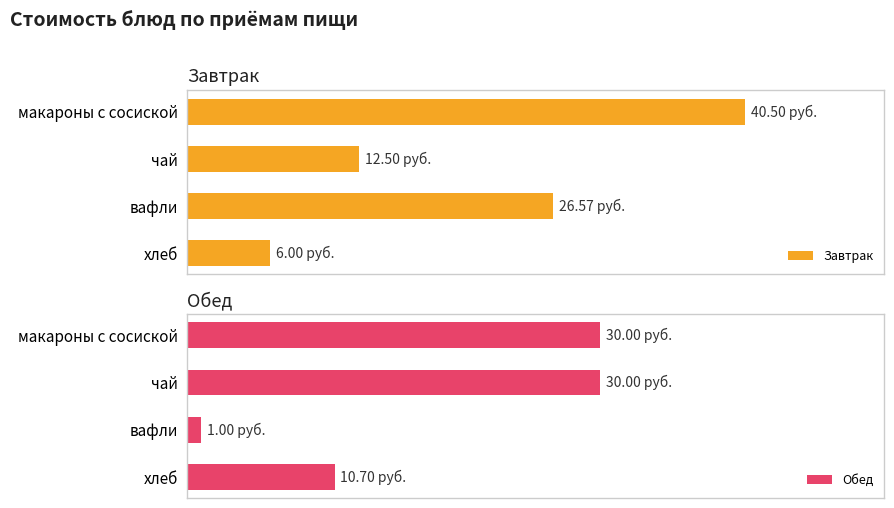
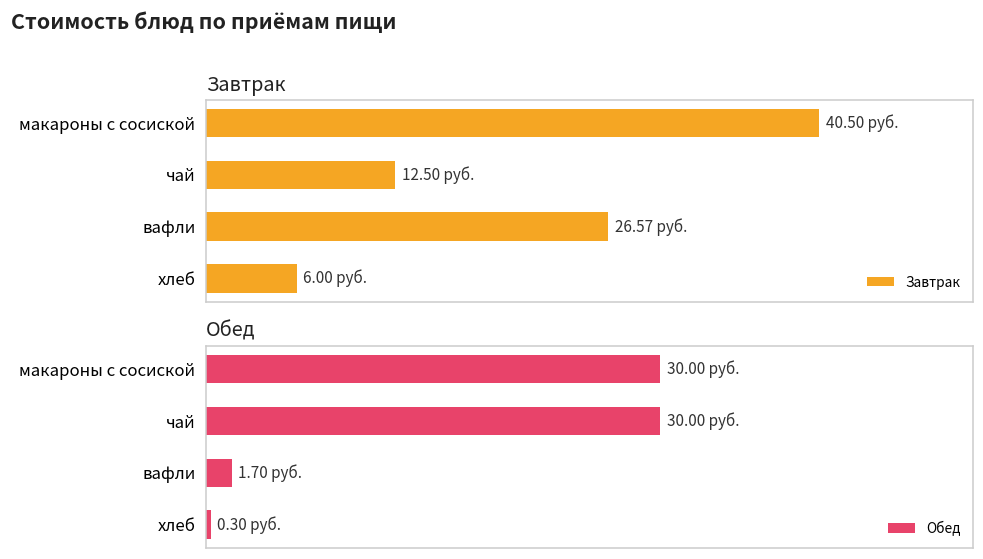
  {
    "Завтрак": {
      "макароны с сосиской": 40.50,
      "чай": 12.50,
      "вафли": 26.57,
      "хлеб": 6.00
    },
    "Обед": {
      "макароны с сосиской": 30.00,
      "чай": 30.00,
-     "вафли": 1.00,
-     "хлеб": 10.70
+     "вафли": 1.70,
+     "хлеб": 0.30
    }
  }
